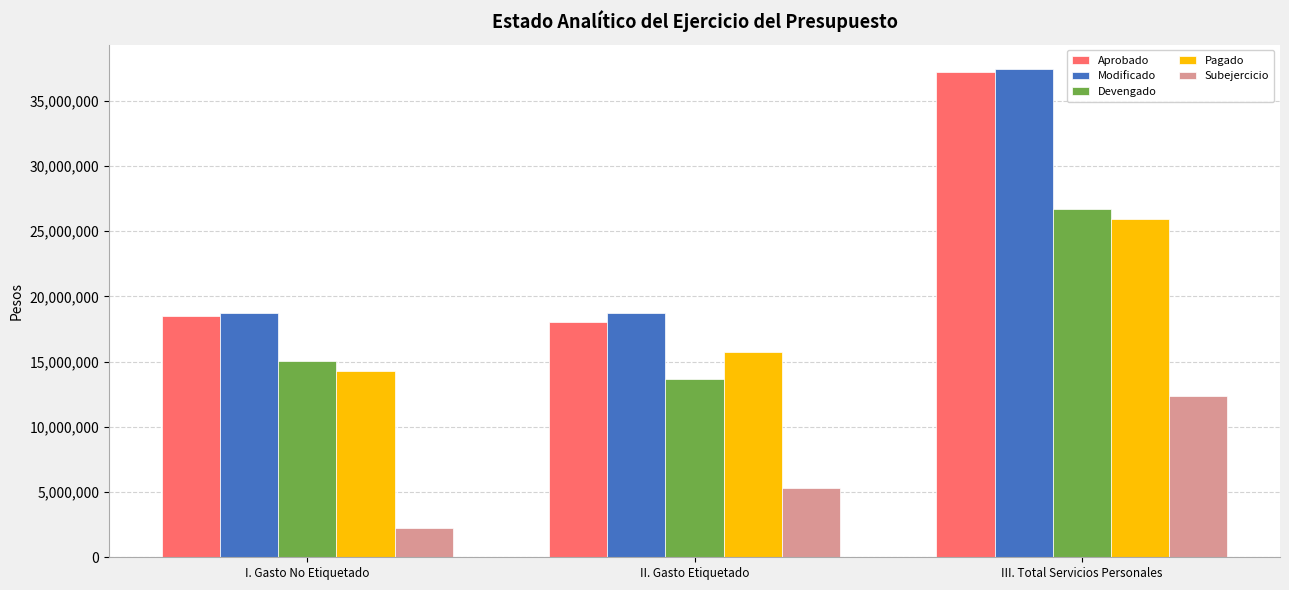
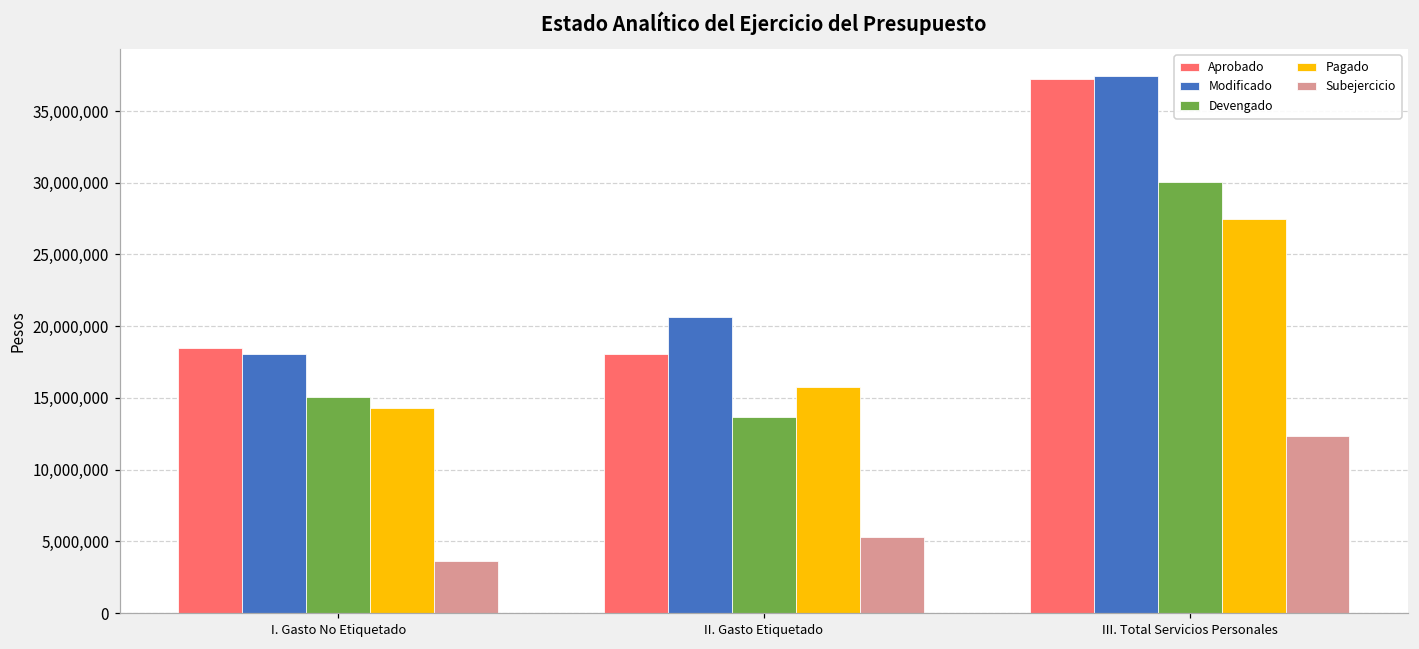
  {
    "Aprobado": {
      "I. Gasto No Etiquetado": "18,500,000",
      "II. Gasto Etiquetado": "18,000,000",
      "III. Total Servicios Personales": "37,200,000"
    },
    "Modificado": {
-     "I. Gasto No Etiquetado": "18,700,000",
-     "II. Gasto Etiquetado": "18,700,000",
+     "I. Gasto No Etiquetado": "18,100,000",
+     "II. Gasto Etiquetado": "20,600,000",
      "III. Total Servicios Personales": "37,400,000"
    },
    "Devengado": {
      "I. Gasto No Etiquetado": "15,100,000",
      "II. Gasto Etiquetado": "13,700,000",
-     "III. Total Servicios Personales": "26,700,000"
+     "III. Total Servicios Personales": "30,100,000"
    },
    "Pagado": {
      "I. Gasto No Etiquetado": "14,300,000",
      "II. Gasto Etiquetado": "15,700,000",
-     "III. Total Servicios Personales": "25,900,000"
+     "III. Total Servicios Personales": "27,500,000"
    },
    "Subejercicio": {
-     "I. Gasto No Etiquetado": "2,300,000",
+     "I. Gasto No Etiquetado": "3,600,000",
      "II. Gasto Etiquetado": "5,300,000",
      "III. Total Servicios Personales": "12,300,000"
    }
  }
